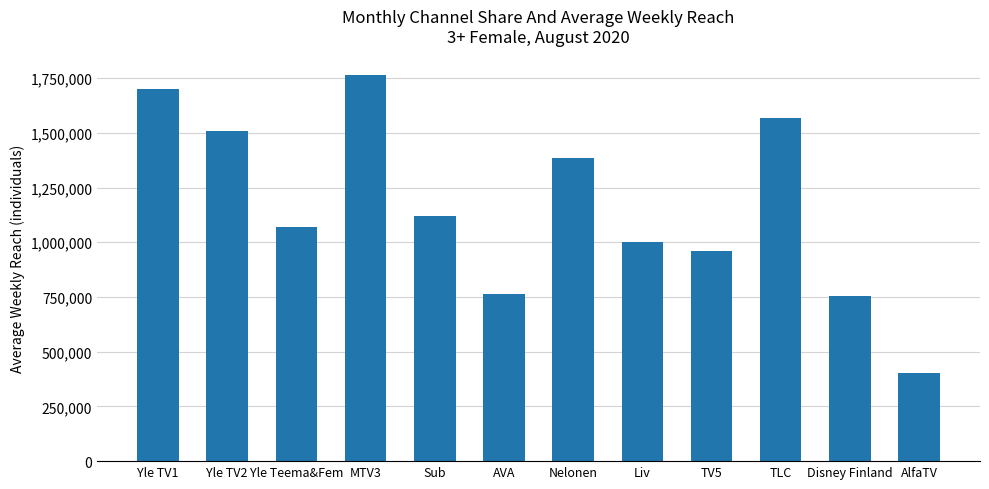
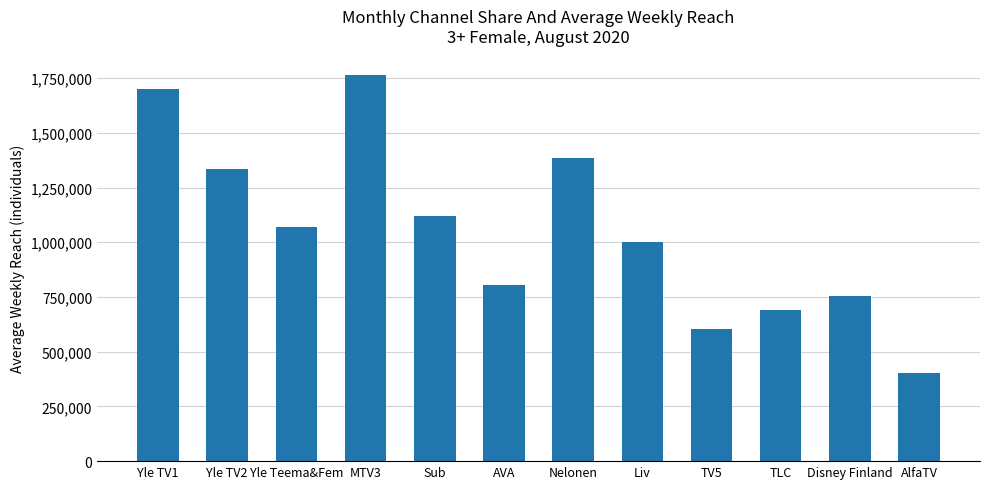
  {
    "Yle TV1": "1,700,000",
-   "Yle TV2": "1,510,000",
+   "Yle TV2": "1,340,000",
    "Yle Teema&Fem": "1,070,000",
    "MTV3": "1,770,000",
    "Sub": "1,120,000",
-   "AVA": "760,000",
+   "AVA": "800,000",
    "Nelonen": "1,390,000",
    "Liv": "1,000,000",
-   "TV5": "960,000",
-   "TLC": "1,570,000",
+   "TV5": "600,000",
+   "TLC": "690,000",
    "Disney Finland": "760,000",
    "AlfaTV": "400,000"
  }
